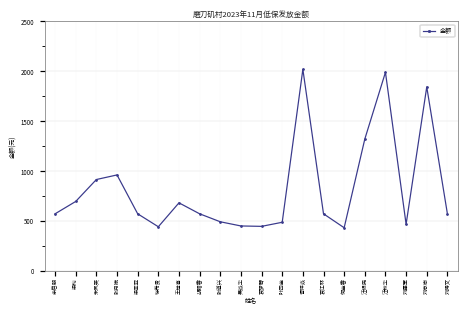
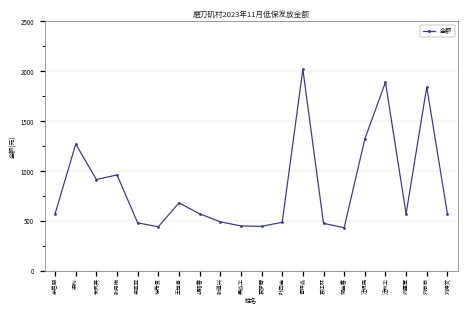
  {
    "余启朋": 600,
-   "梁玲": 700,
+   "梁玲": 1300,
    "朱凤英": 900,
    "张月娥": 1000,
-   "梁亚亚": 600,
+   "梁亚亚": 500,
    "徐希贵": 400,
    "王世喜": 700,
    "胡腊香": 600,
    "张道兴": 500,
    "吴焱华": 400,
    "袁梦琴": 400,
    "叶四金": 500,
    "曾祥焱": 2000,
-   "袁江林": 600,
+   "袁江林": 500,
    "何金香": 400,
    "汪根民": 1300,
-   "汪秋华": 2000,
-   "刘建军": 500,
+   "汪秋华": 1900,
+   "刘建军": 600,
    "刘志忠": 1800,
    "刘博文": 600
  }
